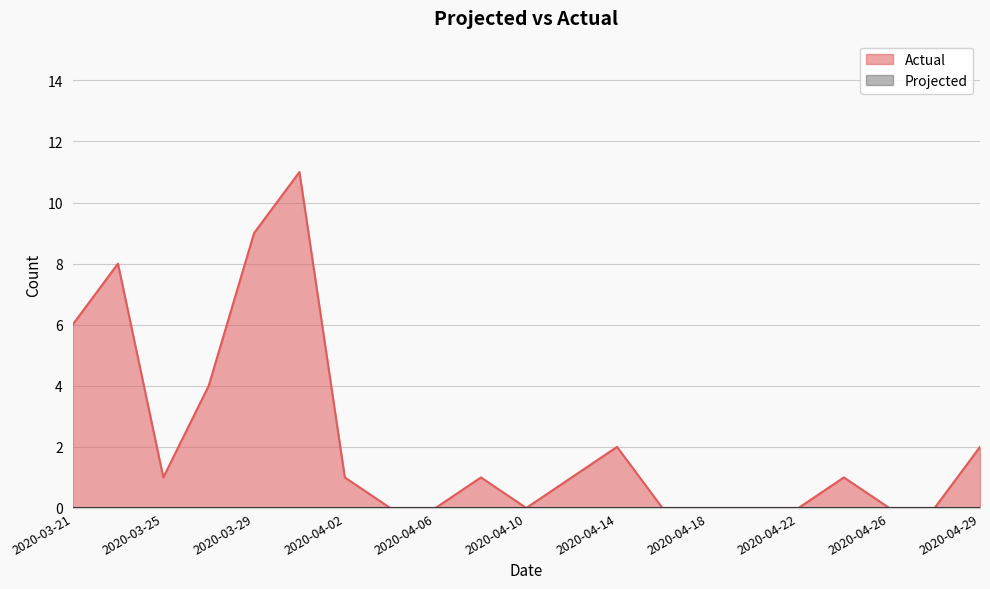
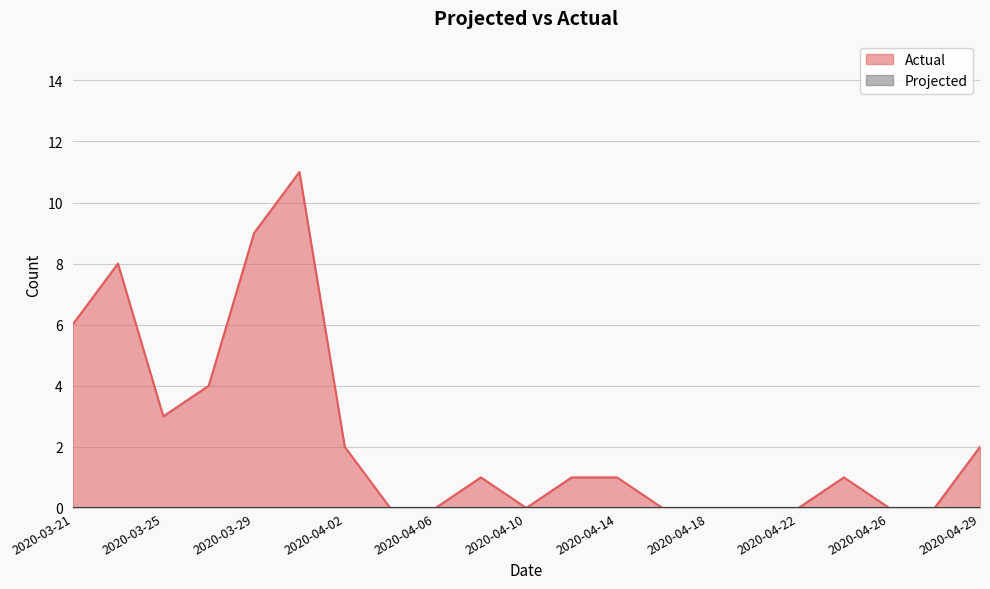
  {
    "Actual": {
      "2020-03-21": 6,
-     "2020-03-25": 1,
+     "2020-03-25": 3,
      "2020-03-29": 9,
-     "2020-04-02": 1,
-     "2020-04-14": 2,
+     "2020-04-02": 2,
+     "2020-04-14": 1,
      "2020-04-29": 2
    },
    "Projected": {
      "2020-03-21": 0,
      "2020-03-25": 0,
      "2020-03-29": 0,
      "2020-04-02": 0,
      "2020-04-14": 0,
      "2020-04-29": 0
    }
  }
